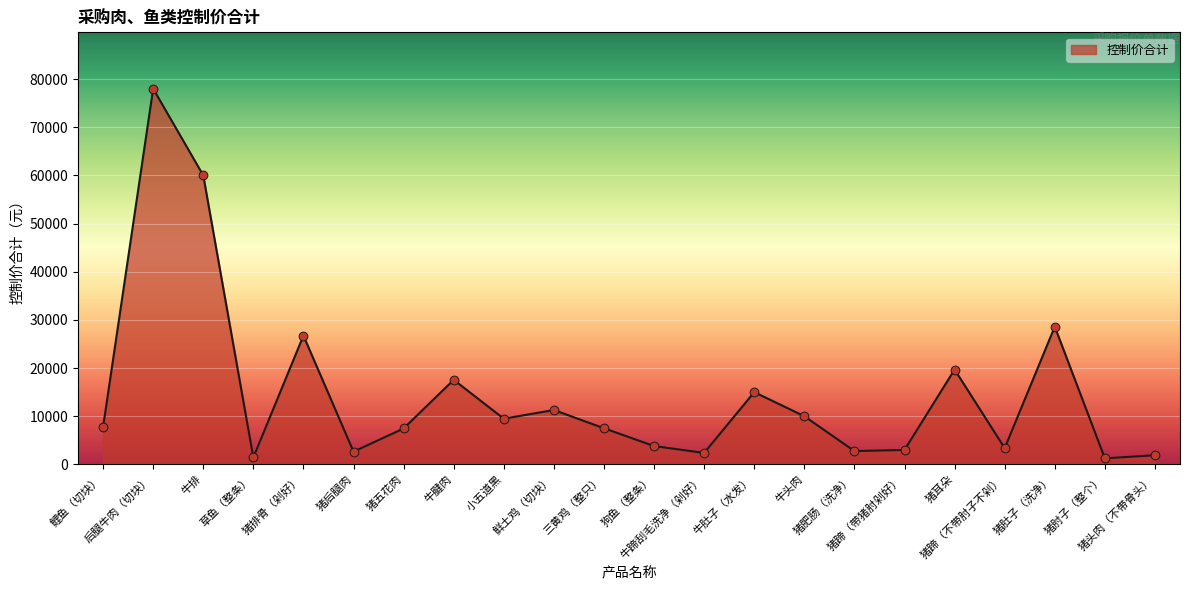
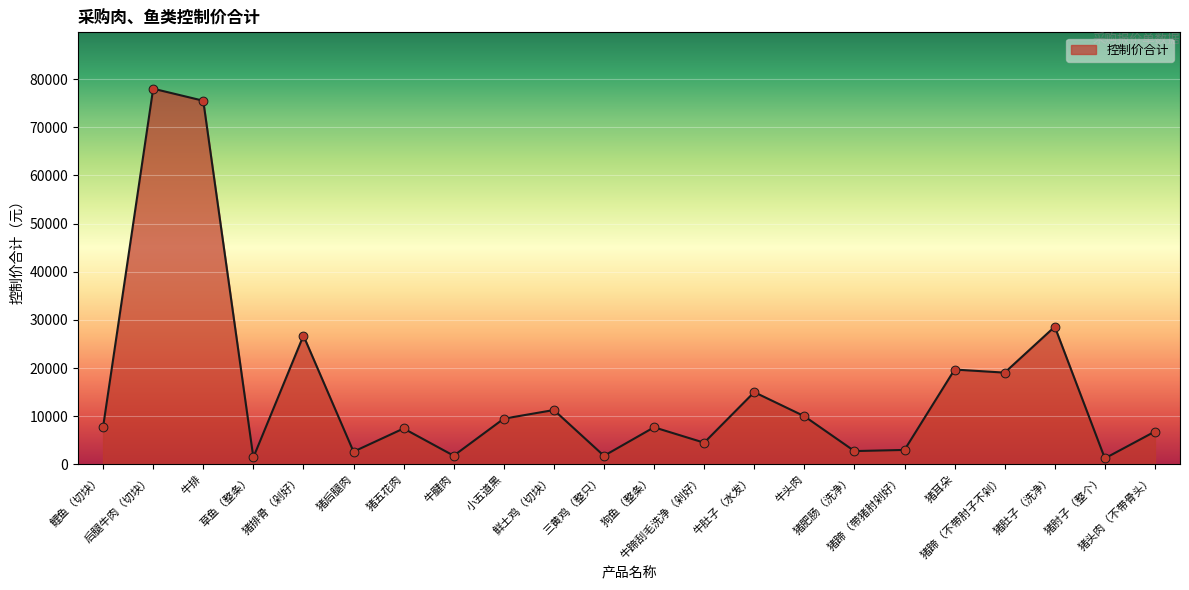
  {
    "鲤鱼（切块）": 8000,
    "后腿牛肉（切块）": 78000,
-   "牛排": 60000,
+   "牛排": 75000,
    "草鱼（整条）": 1000,
    "猪排骨（剁好）": 27000,
    "猪后腿肉": 3000,
    "猪五花肉": 7000,
-   "牛腱肉": 18000,
+   "牛腱肉": 2000,
    "小五道黑": 9000,
    "鲜土鸡（切块）": 11000,
-   "三黄鸡（整只）": 8000,
-   "狗鱼（整条）": 4000,
-   "牛蹄刮毛洗净（剁好）": 2000,
+   "三黄鸡（整只）": 2000,
+   "狗鱼（整条）": 8000,
+   "牛蹄刮毛洗净（剁好）": 5000,
    "牛肚子（水发）": 15000,
    "牛头肉": 10000,
    "猪肥肠（洗净）": 3000,
    "猪蹄（带猪肘剁好）": 3000,
    "猪耳朵": 20000,
-   "猪蹄（不带肘子不剁）": 3000,
+   "猪蹄（不带肘子不剁）": 19000,
    "猪肚子（洗净）": 29000,
    "猪肘子（整个）": 1000,
-   "猪头肉（不带骨头）": 2000
+   "猪头肉（不带骨头）": 7000
  }
